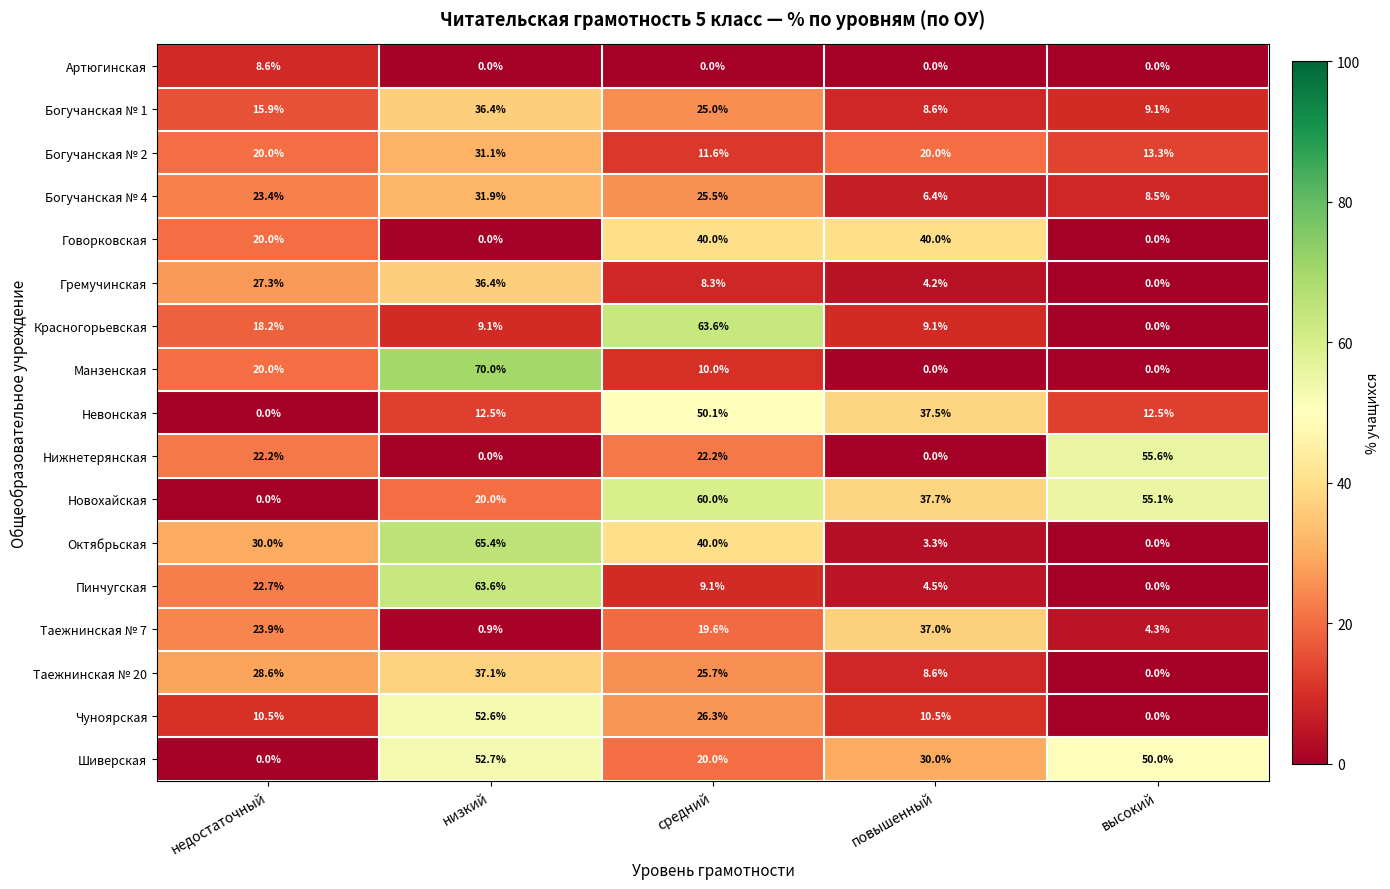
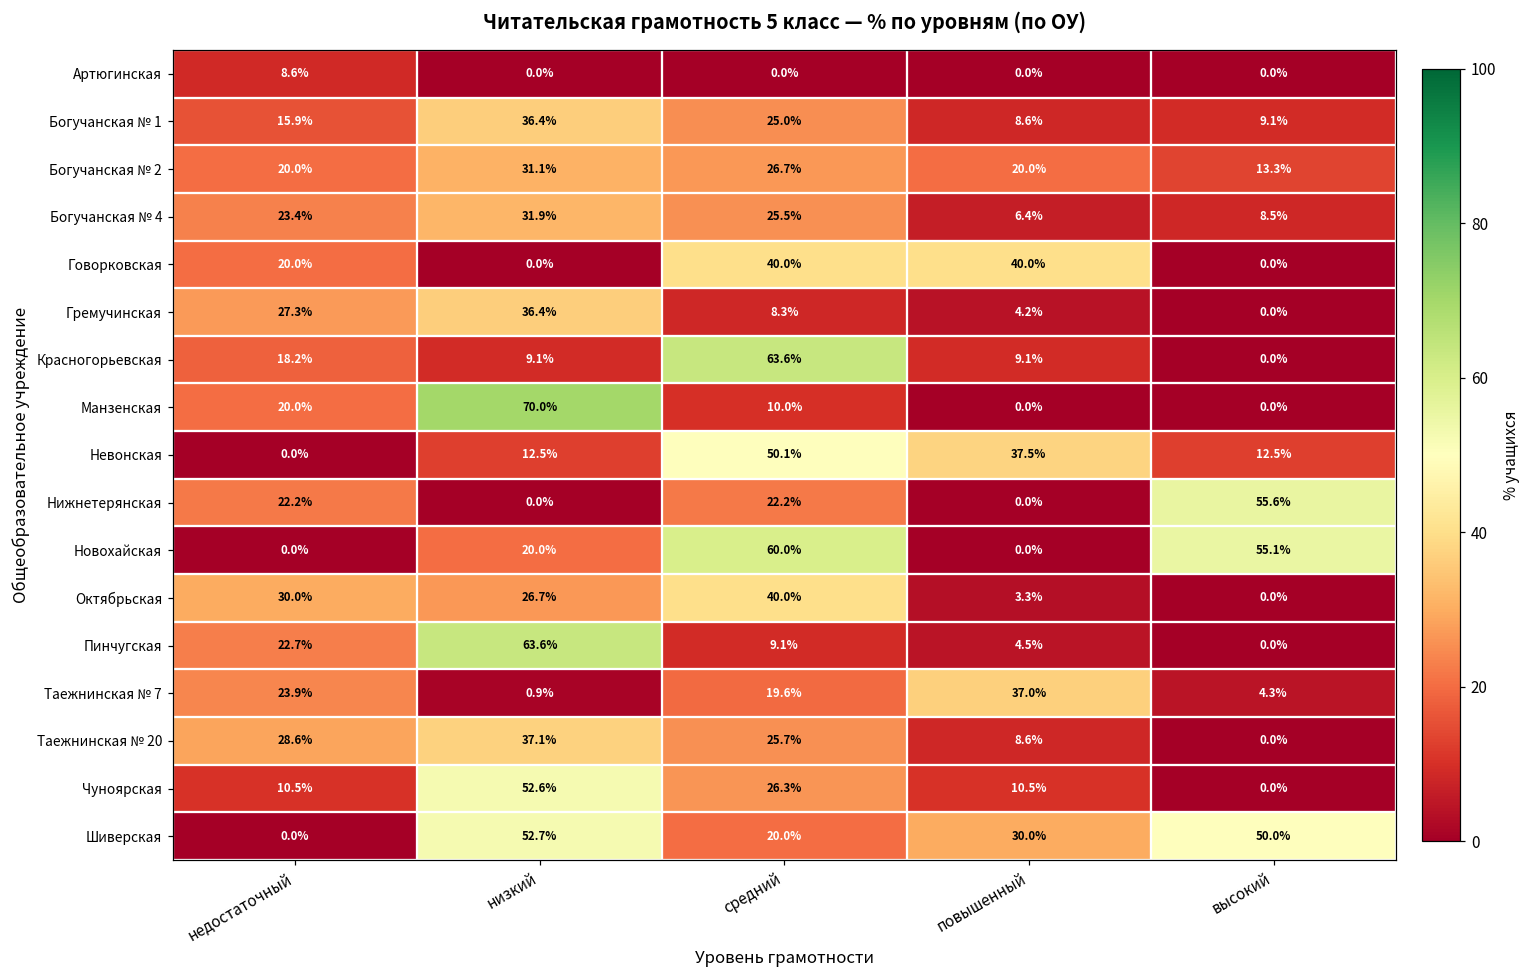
  {
    "Артюгинская": {
      "недостаточный": "8.6%",
      "низкий": "0.0%",
      "средний": "0.0%",
      "повышенный": "0.0%",
      "высокий": "0.0%"
    },
    "Богучанская № 1": {
      "недостаточный": "15.9%",
      "низкий": "36.4%",
      "средний": "25.0%",
      "повышенный": "8.6%",
      "высокий": "9.1%"
    },
    "Богучанская № 2": {
      "недостаточный": "20.0%",
      "низкий": "31.1%",
-     "средний": "11.6%",
+     "средний": "26.7%",
      "повышенный": "20.0%",
      "высокий": "13.3%"
    },
    "Богучанская № 4": {
      "недостаточный": "23.4%",
      "низкий": "31.9%",
      "средний": "25.5%",
      "повышенный": "6.4%",
      "высокий": "8.5%"
    },
    "Говорковская": {
      "недостаточный": "20.0%",
      "низкий": "0.0%",
      "средний": "40.0%",
      "повышенный": "40.0%",
      "высокий": "0.0%"
    },
    "Гремучинская": {
      "недостаточный": "27.3%",
      "низкий": "36.4%",
      "средний": "8.3%",
      "повышенный": "4.2%",
      "высокий": "0.0%"
    },
    "Красногорьевская": {
      "недостаточный": "18.2%",
      "низкий": "9.1%",
      "средний": "63.6%",
      "повышенный": "9.1%",
      "высокий": "0.0%"
    },
    "Манзенская": {
      "недостаточный": "20.0%",
      "низкий": "70.0%",
      "средний": "10.0%",
      "повышенный": "0.0%",
      "высокий": "0.0%"
    },
    "Невонская": {
      "недостаточный": "0.0%",
      "низкий": "12.5%",
      "средний": "50.1%",
      "повышенный": "37.5%",
      "высокий": "12.5%"
    },
    "Нижнетерянская": {
      "недостаточный": "22.2%",
      "низкий": "0.0%",
      "средний": "22.2%",
      "повышенный": "0.0%",
      "высокий": "55.6%"
    },
    "Новохайская": {
      "недостаточный": "0.0%",
      "низкий": "20.0%",
      "средний": "60.0%",
-     "повышенный": "37.7%",
+     "повышенный": "0.0%",
      "высокий": "55.1%"
    },
    "Октябрьская": {
      "недостаточный": "30.0%",
-     "низкий": "65.4%",
+     "низкий": "26.7%",
      "средний": "40.0%",
      "повышенный": "3.3%",
      "высокий": "0.0%"
    },
    "Пинчугская": {
      "недостаточный": "22.7%",
      "низкий": "63.6%",
      "средний": "9.1%",
      "повышенный": "4.5%",
      "высокий": "0.0%"
    },
    "Таежнинская № 7": {
      "недостаточный": "23.9%",
      "низкий": "0.9%",
      "средний": "19.6%",
      "повышенный": "37.0%",
      "высокий": "4.3%"
    },
    "Таежнинская № 20": {
      "недостаточный": "28.6%",
      "низкий": "37.1%",
      "средний": "25.7%",
      "повышенный": "8.6%",
      "высокий": "0.0%"
    },
    "Чуноярская": {
      "недостаточный": "10.5%",
      "низкий": "52.6%",
      "средний": "26.3%",
      "повышенный": "10.5%",
      "высокий": "0.0%"
    },
    "Шиверская": {
      "недостаточный": "0.0%",
      "низкий": "52.7%",
      "средний": "20.0%",
      "повышенный": "30.0%",
      "высокий": "50.0%"
    }
  }
